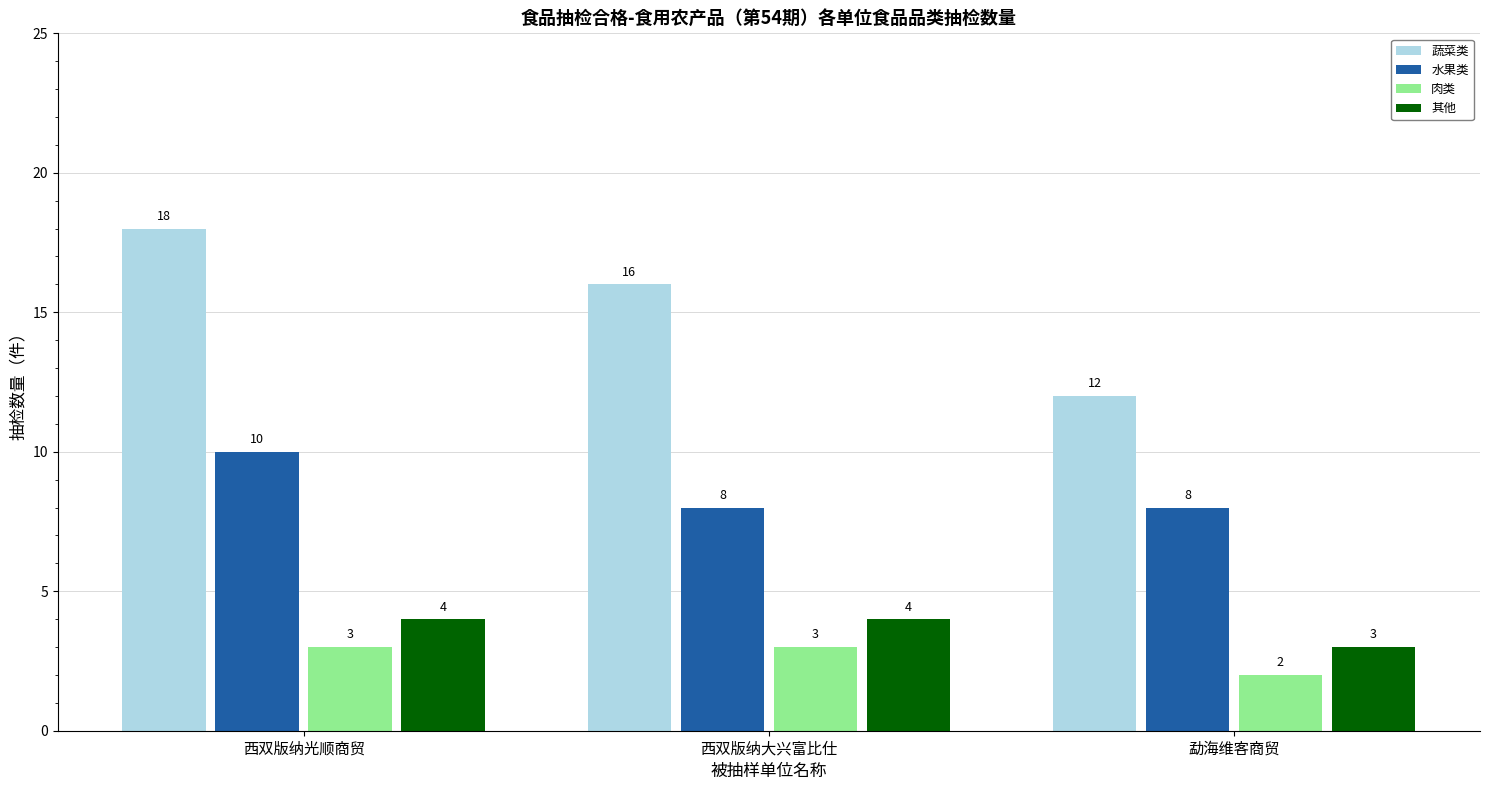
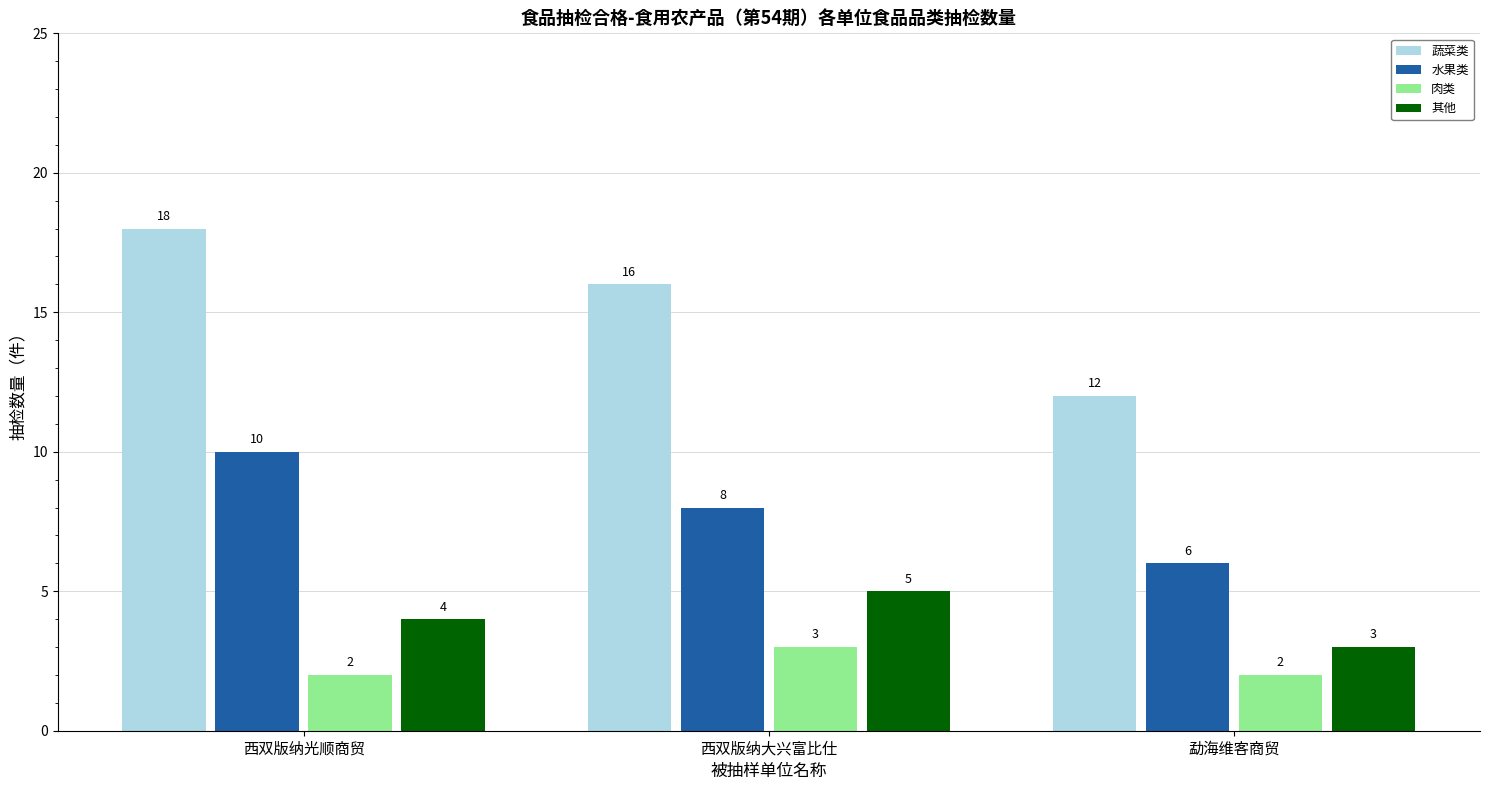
  {
    "蔬菜类": {
      "西双版纳光顺商贸": 18,
      "西双版纳大兴富比仕": 16,
      "勐海维客商贸": 12
    },
    "水果类": {
      "西双版纳光顺商贸": 10,
      "西双版纳大兴富比仕": 8,
-     "勐海维客商贸": 8
+     "勐海维客商贸": 6
    },
    "肉类": {
-     "西双版纳光顺商贸": 3,
+     "西双版纳光顺商贸": 2,
      "西双版纳大兴富比仕": 3,
      "勐海维客商贸": 2
    },
    "其他": {
      "西双版纳光顺商贸": 4,
-     "西双版纳大兴富比仕": 4,
+     "西双版纳大兴富比仕": 5,
      "勐海维客商贸": 3
    }
  }
